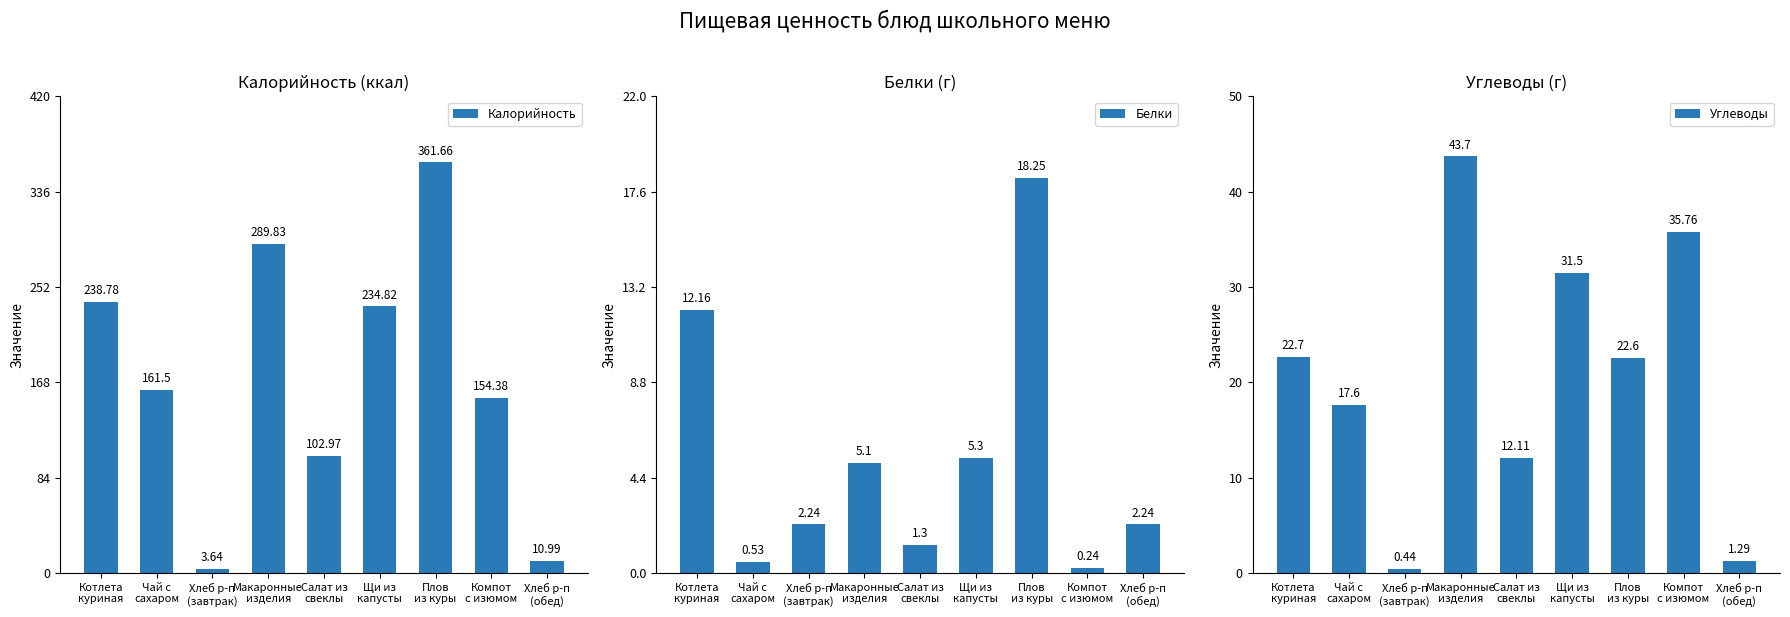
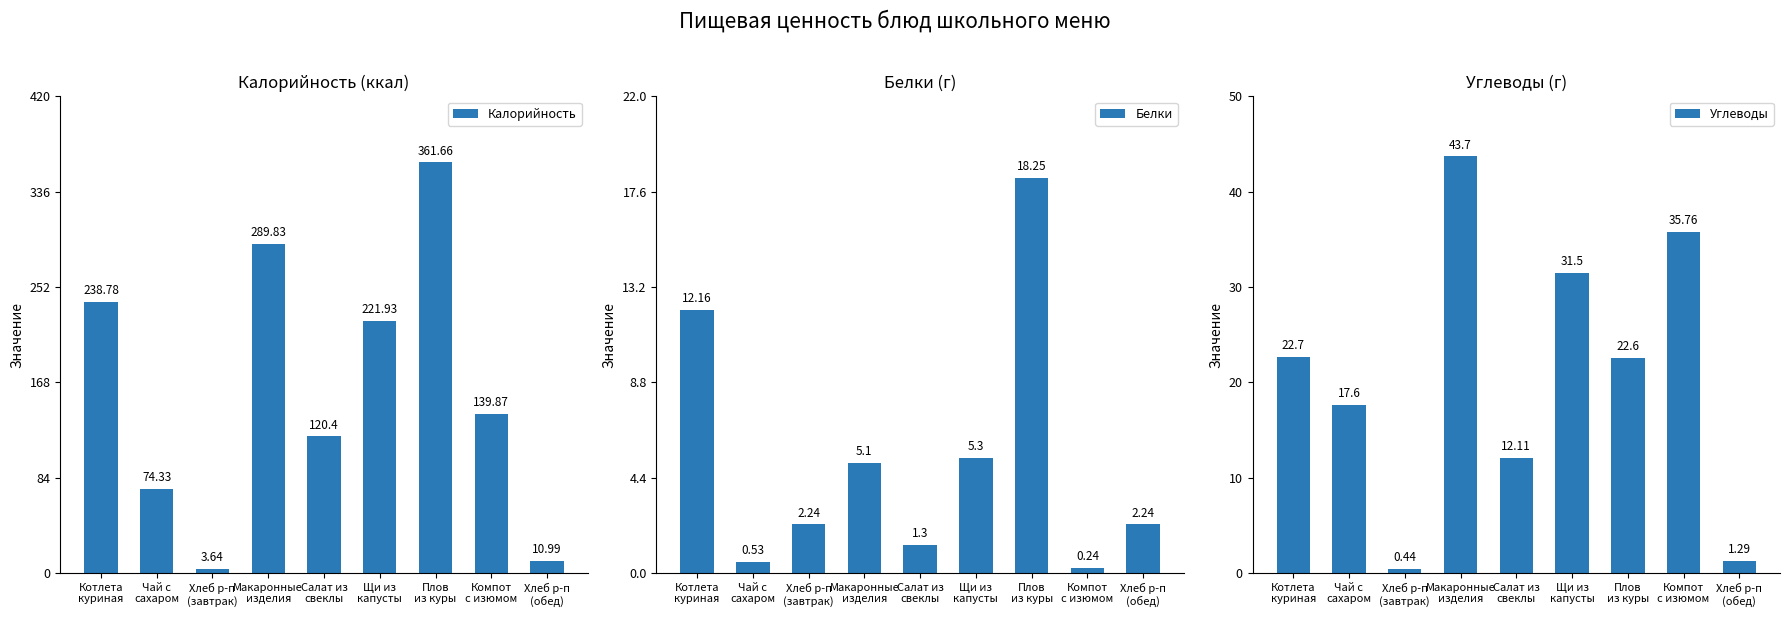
  {
    "Калорийность (ккал)": {
      "Котлета куриная": 238.78,
-     "Чай с сахаром": 161.5,
+     "Чай с сахаром": 74.33,
      "Хлеб р-п (завтрак)": 3.64,
      "Макаронные изделия": 289.83,
-     "Салат из свеклы": 102.97,
-     "Щи из капусты": 234.82,
+     "Салат из свеклы": 120.4,
+     "Щи из капусты": 221.93,
      "Плов из куры": 361.66,
-     "Компот с изюмом": 154.38,
+     "Компот с изюмом": 139.87,
      "Хлеб р-п (обед)": 10.99
    },
    "Белки (г)": {
      "Котлета куриная": 12.16,
      "Чай с сахаром": 0.53,
      "Хлеб р-п (завтрак)": 2.24,
      "Макаронные изделия": 5.1,
      "Салат из свеклы": 1.3,
      "Щи из капусты": 5.3,
      "Плов из куры": 18.25,
      "Компот с изюмом": 0.24,
      "Хлеб р-п (обед)": 2.24
    },
    "Углеводы (г)": {
      "Котлета куриная": 22.7,
      "Чай с сахаром": 17.6,
      "Хлеб р-п (завтрак)": 0.44,
      "Макаронные изделия": 43.7,
      "Салат из свеклы": 12.11,
      "Щи из капусты": 31.5,
      "Плов из куры": 22.6,
      "Компот с изюмом": 35.76,
      "Хлеб р-п (обед)": 1.29
    }
  }
